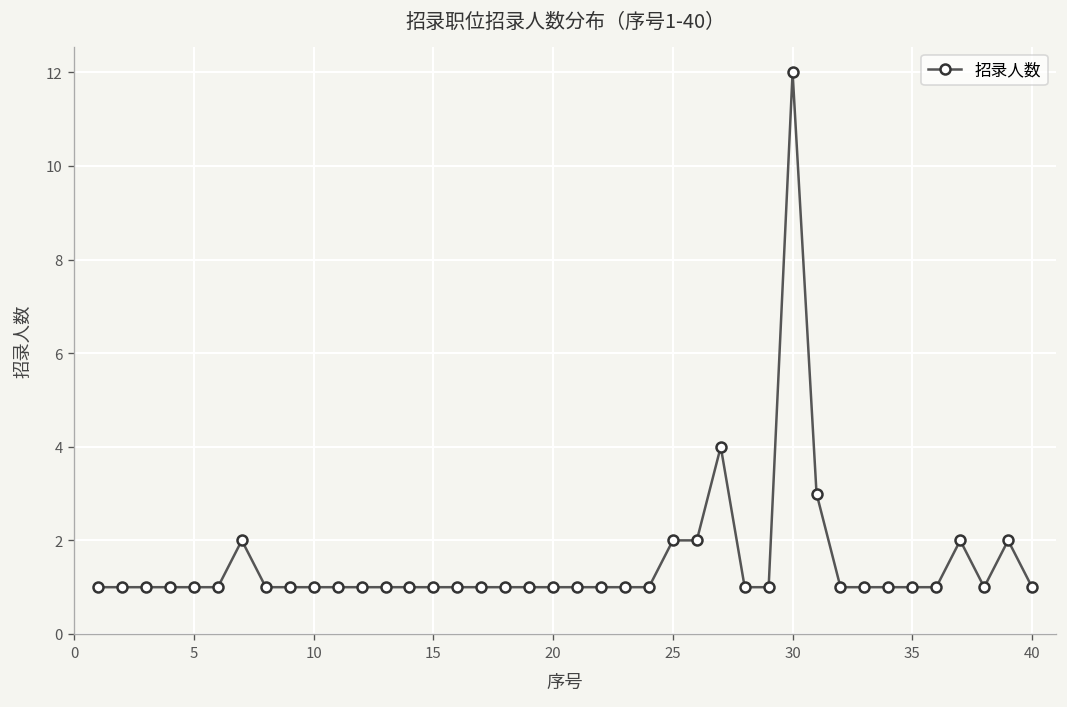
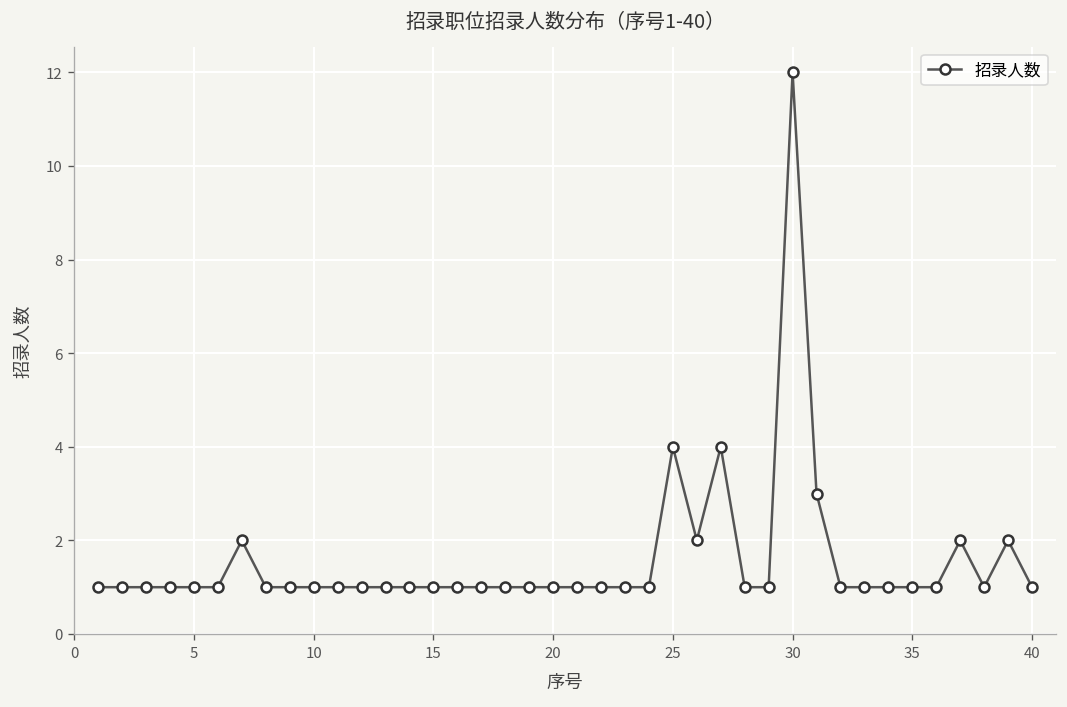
  {
    "5": 1,
    "10": 1,
    "15": 1,
    "20": 1,
-   "25": 2,
+   "25": 4,
    "30": 12,
    "35": 1,
    "40": 1
  }
